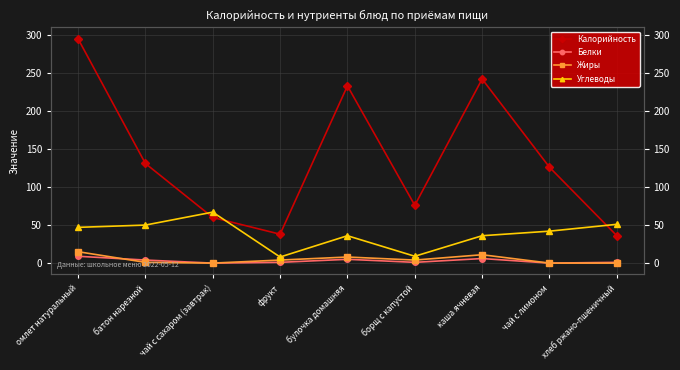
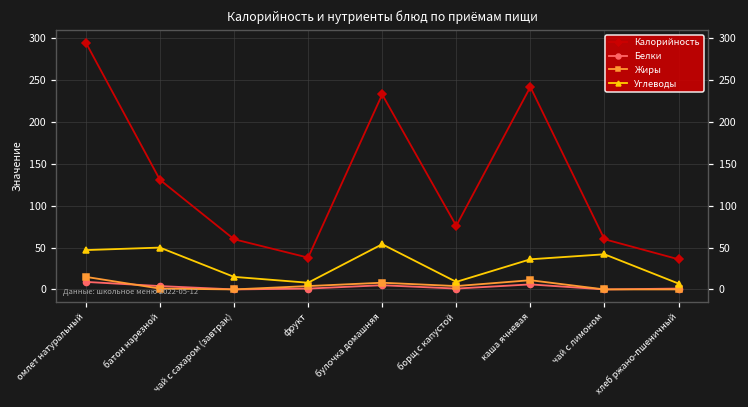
  {
    "Калорийность": {
      "омлет натуральный": 300,
      "батон нарезной": 130,
      "чай с сахаром (завтрак)": 60,
      "фрукт": 40,
      "булочка домашняя": 230,
      "борщ с капустой": 80,
      "каша ячневая": 240,
-     "чай с лимоном": 130,
+     "чай с лимоном": 60,
      "хлеб ржано-пшеничный": 40
    },
    "Белки": {
      "омлет натуральный": 10,
      "каша ячневая": 10
    },
    "Жиры": {
      "омлет натуральный": 20,
      "каша ячневая": 10
    },
    "Углеводы": {
      "омлет натуральный": 50,
      "батон нарезной": 50,
-     "чай с сахаром (завтрак)": 70,
+     "чай с сахаром (завтрак)": 20,
      "фрукт": 10,
-     "булочка домашняя": 40,
+     "булочка домашняя": 50,
      "борщ с капустой": 10,
      "каша ячневая": 40,
      "чай с лимоном": 40,
-     "хлеб ржано-пшеничный": 50
+     "хлеб ржано-пшеничный": 10
    }
  }
